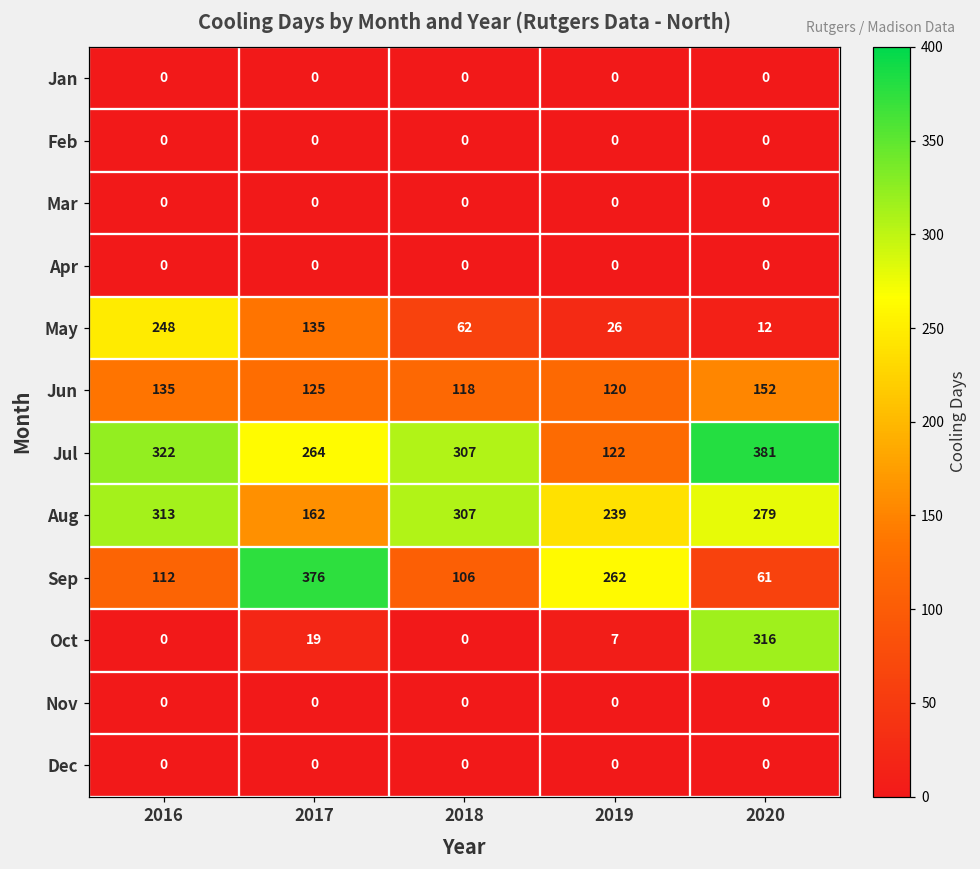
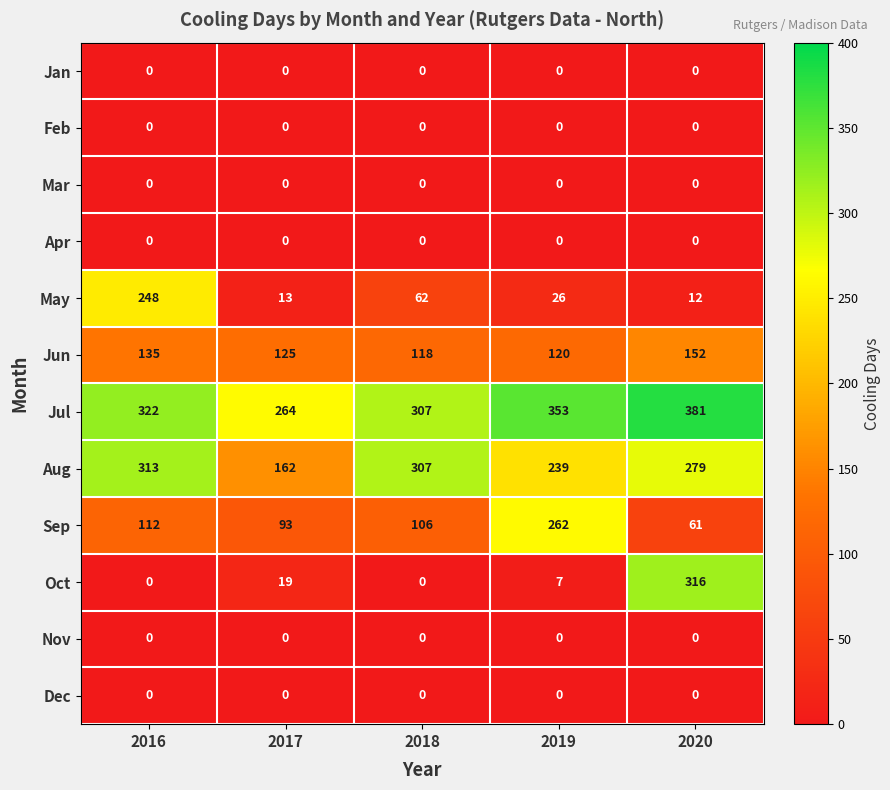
  {
    "Jan": {
      "2016": 0,
      "2017": 0,
      "2018": 0,
      "2019": 0,
      "2020": 0
    },
    "Feb": {
      "2016": 0,
      "2017": 0,
      "2018": 0,
      "2019": 0,
      "2020": 0
    },
    "Mar": {
      "2016": 0,
      "2017": 0,
      "2018": 0,
      "2019": 0,
      "2020": 0
    },
    "Apr": {
      "2016": 0,
      "2017": 0,
      "2018": 0,
      "2019": 0,
      "2020": 0
    },
    "May": {
      "2016": 248,
-     "2017": 135,
+     "2017": 13,
      "2018": 62,
      "2019": 26,
      "2020": 12
    },
    "Jun": {
      "2016": 135,
      "2017": 125,
      "2018": 118,
      "2019": 120,
      "2020": 152
    },
    "Jul": {
      "2016": 322,
      "2017": 264,
      "2018": 307,
-     "2019": 122,
+     "2019": 353,
      "2020": 381
    },
    "Aug": {
      "2016": 313,
      "2017": 162,
      "2018": 307,
      "2019": 239,
      "2020": 279
    },
    "Sep": {
      "2016": 112,
-     "2017": 376,
+     "2017": 93,
      "2018": 106,
      "2019": 262,
      "2020": 61
    },
    "Oct": {
      "2016": 0,
      "2017": 19,
      "2018": 0,
      "2019": 7,
      "2020": 316
    },
    "Nov": {
      "2016": 0,
      "2017": 0,
      "2018": 0,
      "2019": 0,
      "2020": 0
    },
    "Dec": {
      "2016": 0,
      "2017": 0,
      "2018": 0,
      "2019": 0,
      "2020": 0
    }
  }
